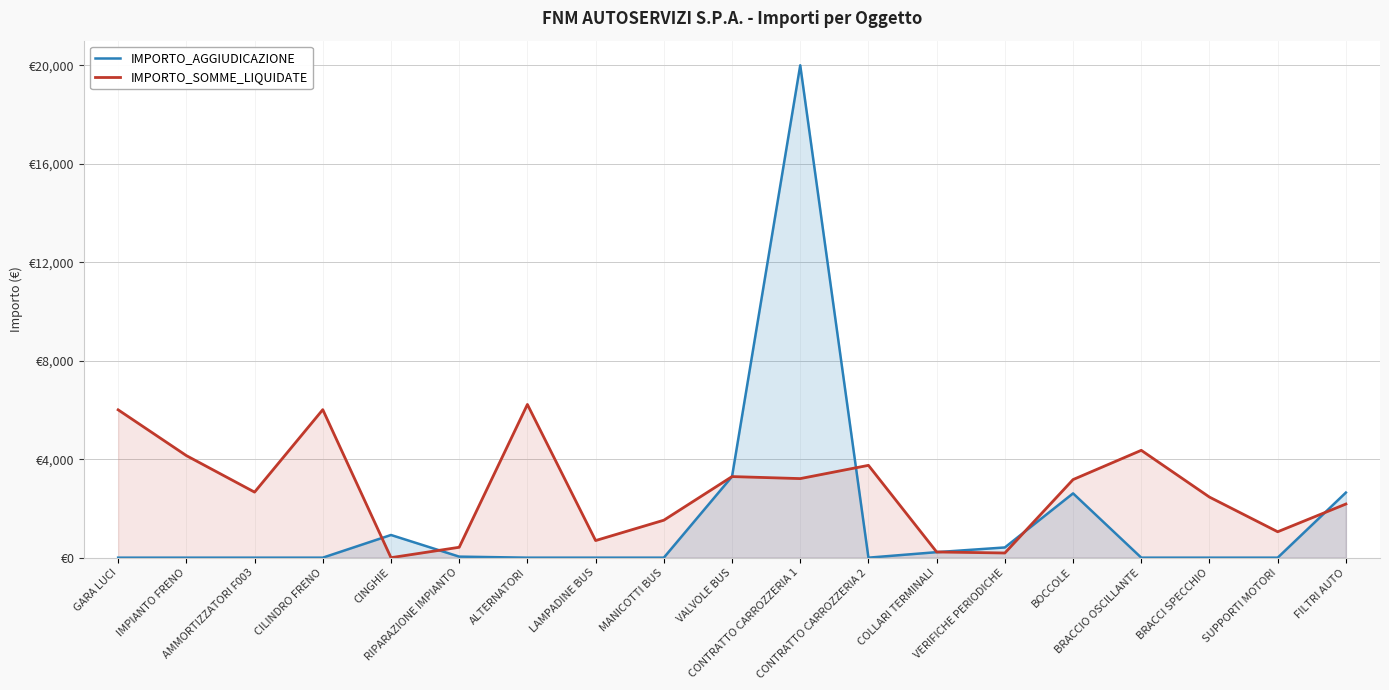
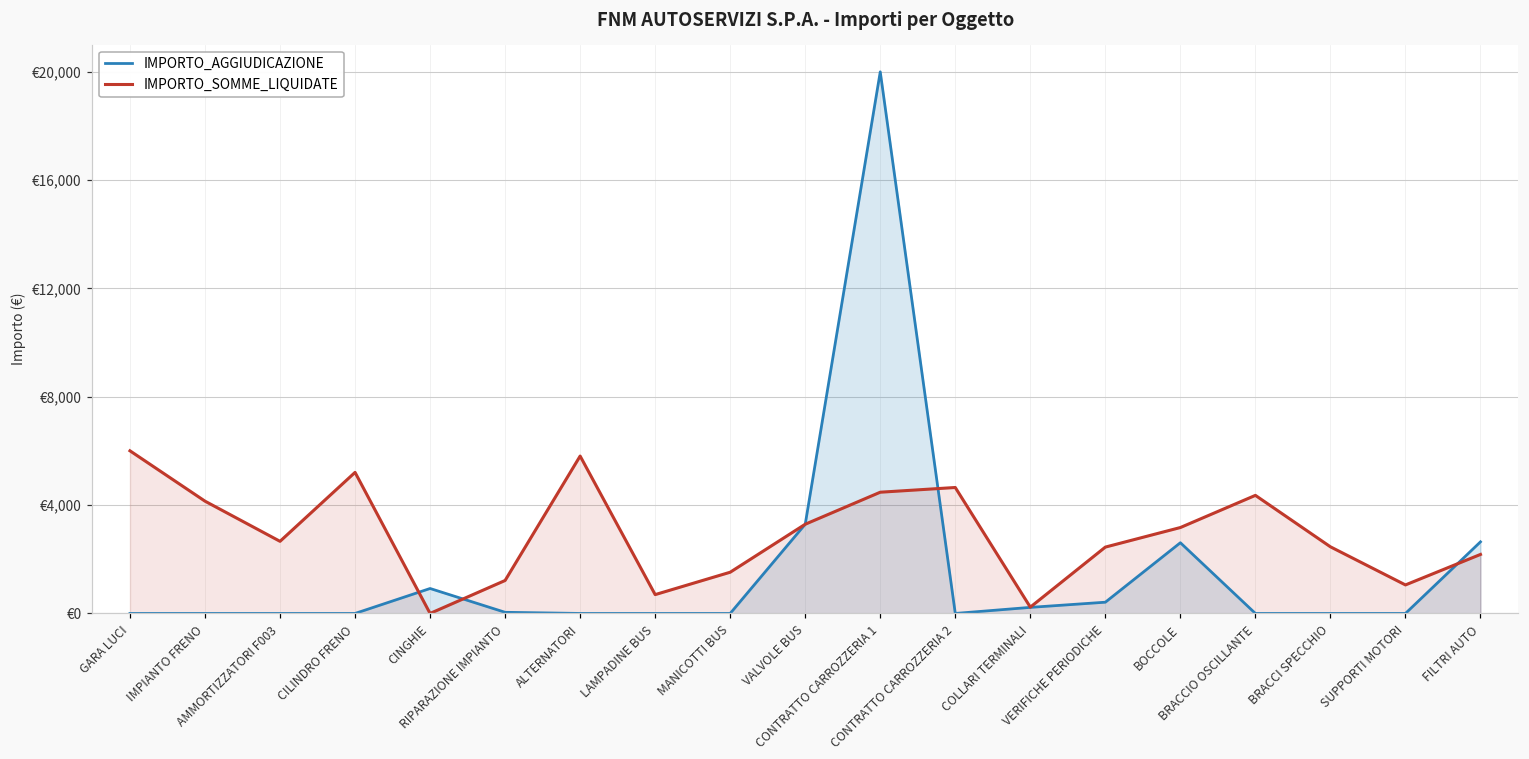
  {
    "IMPORTO_AGGIUDICAZIONE": {
      "GARA LUCI": "€0",
      "IMPIANTO FRENO": "€0",
      "AMMORTIZZATORI F003": "€0",
      "CILINDRO FRENO": "€0",
      "CINGHIE": "€900",
      "RIPARAZIONE IMPIANTO": "€0",
      "ALTERNATORI": "€0",
      "LAMPADINE BUS": "€0",
      "MANICOTTI BUS": "€0",
      "CONTRATTO CARROZZERIA 1": "€20,000",
      "CONTRATTO CARROZZERIA 2": "€0",
      "VERIFICHE PERIODICHE": "€400",
      "BOCCOLE": "€2,600",
      "BRACCIO OSCILLANTE": "€0",
      "BRACCI SPECCHIO": "€0",
      "SUPPORTI MOTORI": "€0",
      "FILTRI AUTO": "€2,600"
    },
    "IMPORTO_SOMME_LIQUIDATE": {
      "GARA LUCI": "€6,000",
      "IMPIANTO FRENO": "€4,100",
      "AMMORTIZZATORI F003": "€2,700",
-     "CILINDRO FRENO": "€6,000",
+     "CILINDRO FRENO": "€5,200",
      "CINGHIE": "€0",
-     "RIPARAZIONE IMPIANTO": "€400",
-     "ALTERNATORI": "€6,200",
+     "RIPARAZIONE IMPIANTO": "€1,200",
+     "ALTERNATORI": "€5,800",
      "LAMPADINE BUS": "€700",
      "MANICOTTI BUS": "€1,500",
-     "CONTRATTO CARROZZERIA 1": "€3,200",
-     "CONTRATTO CARROZZERIA 2": "€3,800",
-     "VERIFICHE PERIODICHE": "€200",
+     "CONTRATTO CARROZZERIA 1": "€4,500",
+     "CONTRATTO CARROZZERIA 2": "€4,700",
+     "VERIFICHE PERIODICHE": "€2,400",
      "BOCCOLE": "€3,200",
      "BRACCIO OSCILLANTE": "€4,400",
      "BRACCI SPECCHIO": "€2,500",
      "SUPPORTI MOTORI": "€1,100",
      "FILTRI AUTO": "€2,200"
    }
  }
